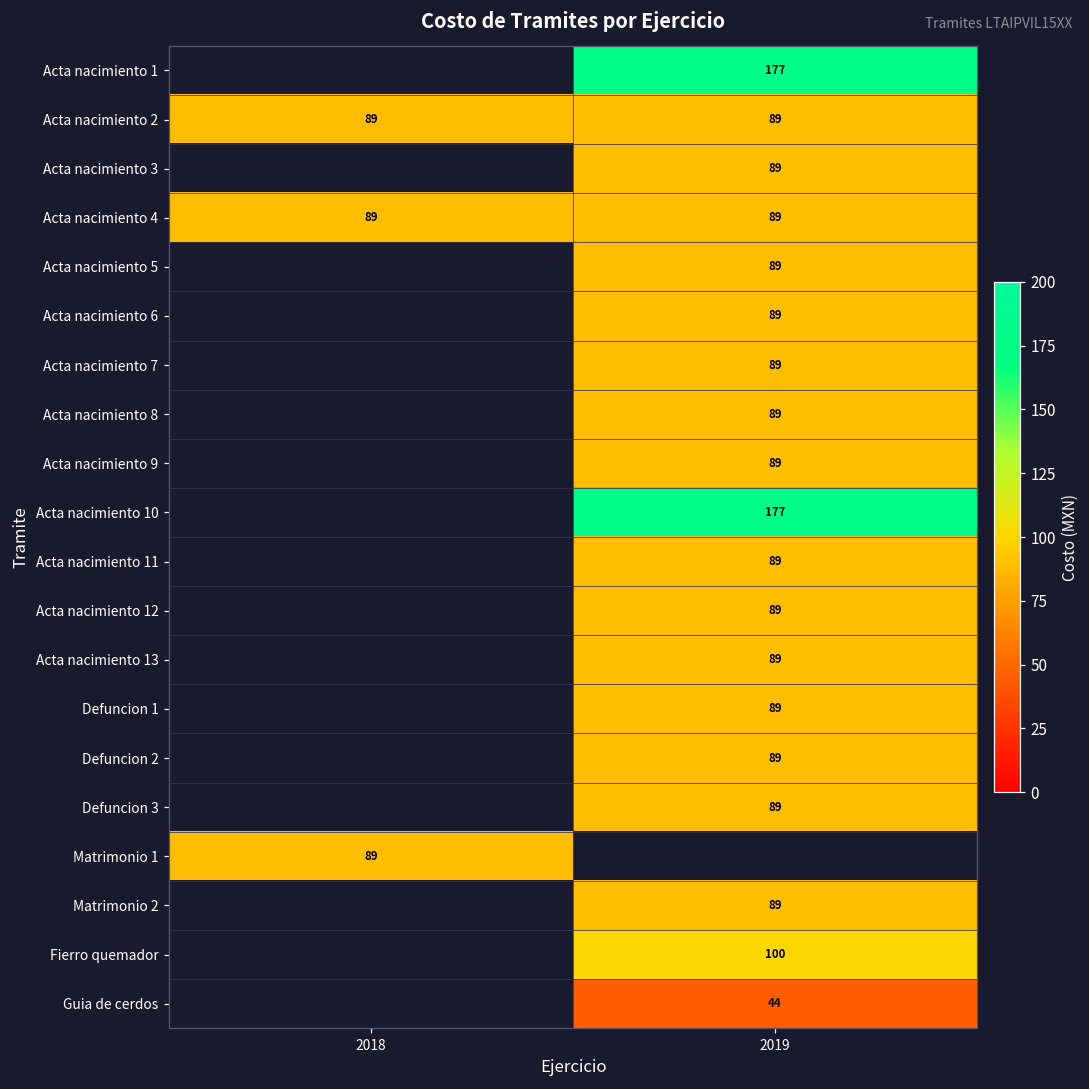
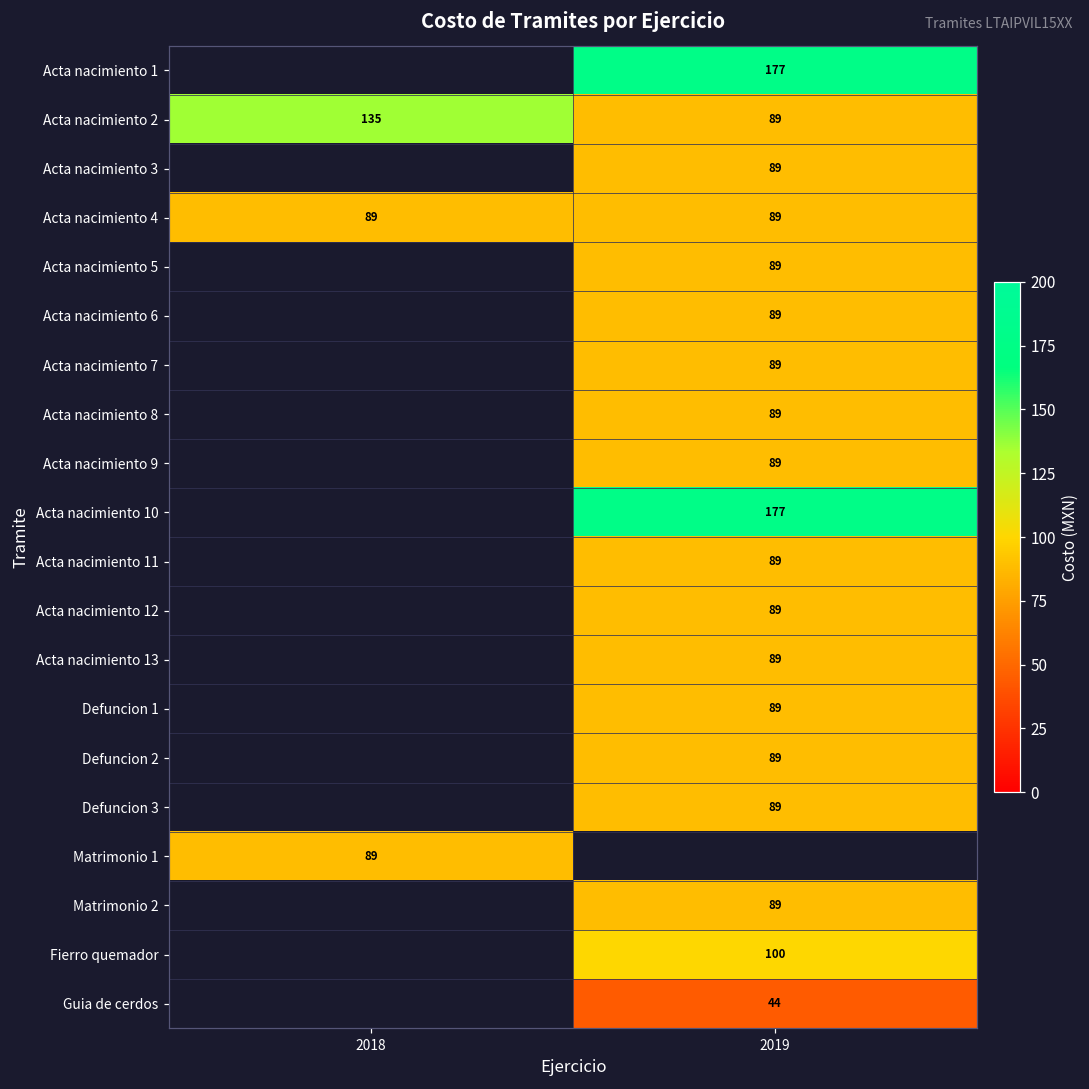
  {
    "Acta nacimiento 1": {
      "2019": 177
    },
    "Acta nacimiento 2": {
-     "2018": 89,
+     "2018": 135,
      "2019": 89
    },
    "Acta nacimiento 3": {
      "2019": 89
    },
    "Acta nacimiento 4": {
      "2018": 89,
      "2019": 89
    },
    "Acta nacimiento 5": {
      "2019": 89
    },
    "Acta nacimiento 6": {
      "2019": 89
    },
    "Acta nacimiento 7": {
      "2019": 89
    },
    "Acta nacimiento 8": {
      "2019": 89
    },
    "Acta nacimiento 9": {
      "2019": 89
    },
    "Acta nacimiento 10": {
      "2019": 177
    },
    "Acta nacimiento 11": {
      "2019": 89
    },
    "Acta nacimiento 12": {
      "2019": 89
    },
    "Acta nacimiento 13": {
      "2019": 89
    },
    "Defuncion 1": {
      "2019": 89
    },
    "Defuncion 2": {
      "2019": 89
    },
    "Defuncion 3": {
      "2019": 89
    },
    "Matrimonio 1": {
      "2018": 89
    },
    "Matrimonio 2": {
      "2019": 89
    },
    "Fierro quemador": {
      "2019": 100
    },
    "Guia de cerdos": {
      "2019": 44
    }
  }
